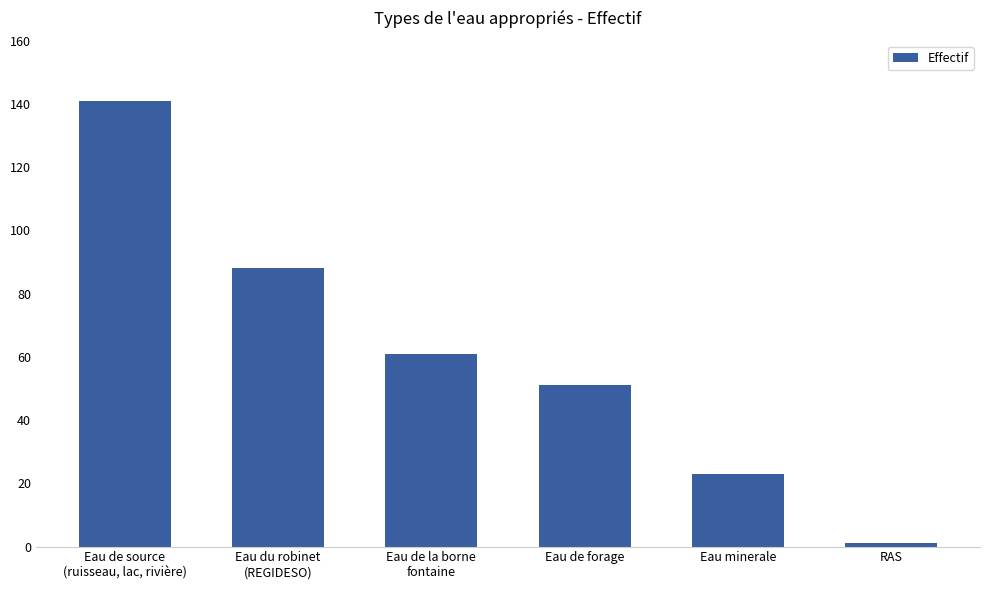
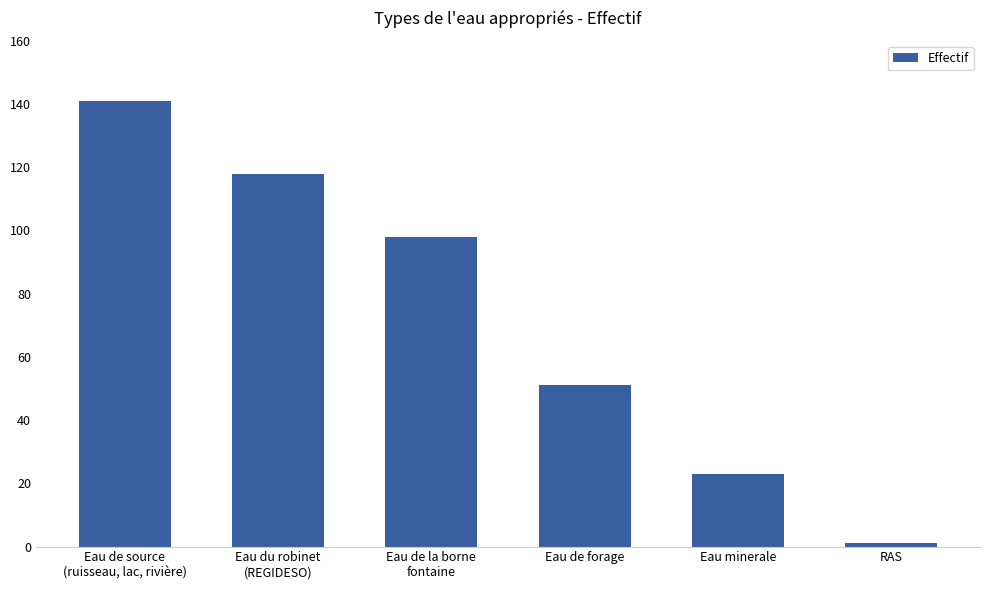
  {
    "Eau de source (ruisseau, lac, rivière)": 141,
-   "Eau du robinet (REGIDESO)": 88,
-   "Eau de la borne fontaine": 61,
+   "Eau du robinet (REGIDESO)": 118,
+   "Eau de la borne fontaine": 98,
    "Eau de forage": 51,
    "Eau minerale": 23,
    "RAS": 1
  }
